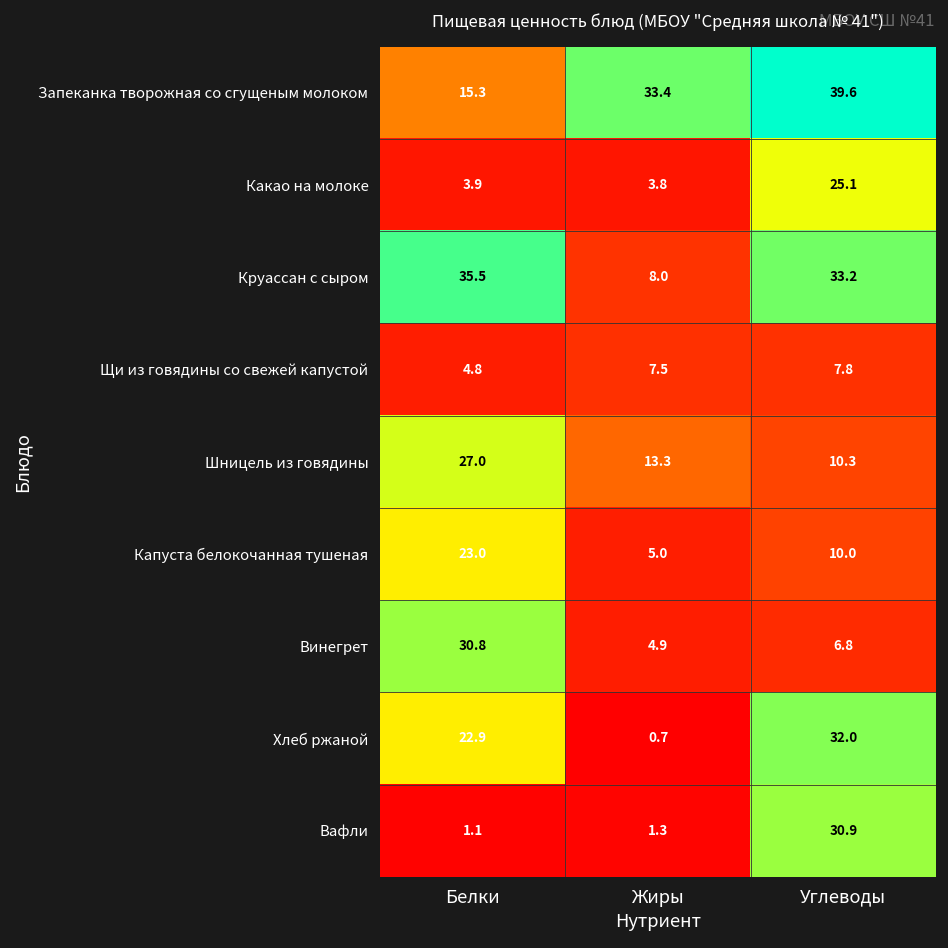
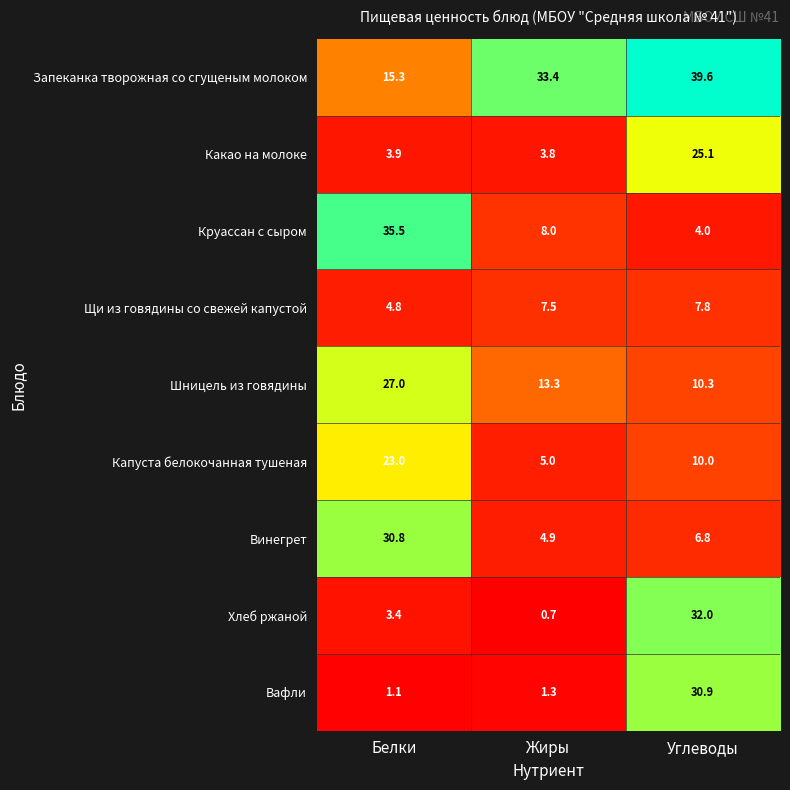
  {
    "Запеканка творожная со сгущеным молоком": {
      "Белки": 15.3,
      "Жиры": 33.4,
      "Углеводы": 39.6
    },
    "Какао на молоке": {
      "Белки": 3.9,
      "Жиры": 3.8,
      "Углеводы": 25.1
    },
    "Круассан с сыром": {
      "Белки": 35.5,
      "Жиры": 8.0,
-     "Углеводы": 33.2
+     "Углеводы": 4.0
    },
    "Щи из говядины со свежей капустой": {
      "Белки": 4.8,
      "Жиры": 7.5,
      "Углеводы": 7.8
    },
    "Шницель из говядины": {
      "Белки": 27.0,
      "Жиры": 13.3,
      "Углеводы": 10.3
    },
    "Капуста белокочанная тушеная": {
      "Белки": 23.0,
      "Жиры": 5.0,
      "Углеводы": 10.0
    },
    "Винегрет": {
      "Белки": 30.8,
      "Жиры": 4.9,
      "Углеводы": 6.8
    },
    "Хлеб ржаной": {
-     "Белки": 22.9,
+     "Белки": 3.4,
      "Жиры": 0.7,
      "Углеводы": 32.0
    },
    "Вафли": {
      "Белки": 1.1,
      "Жиры": 1.3,
      "Углеводы": 30.9
    }
  }
